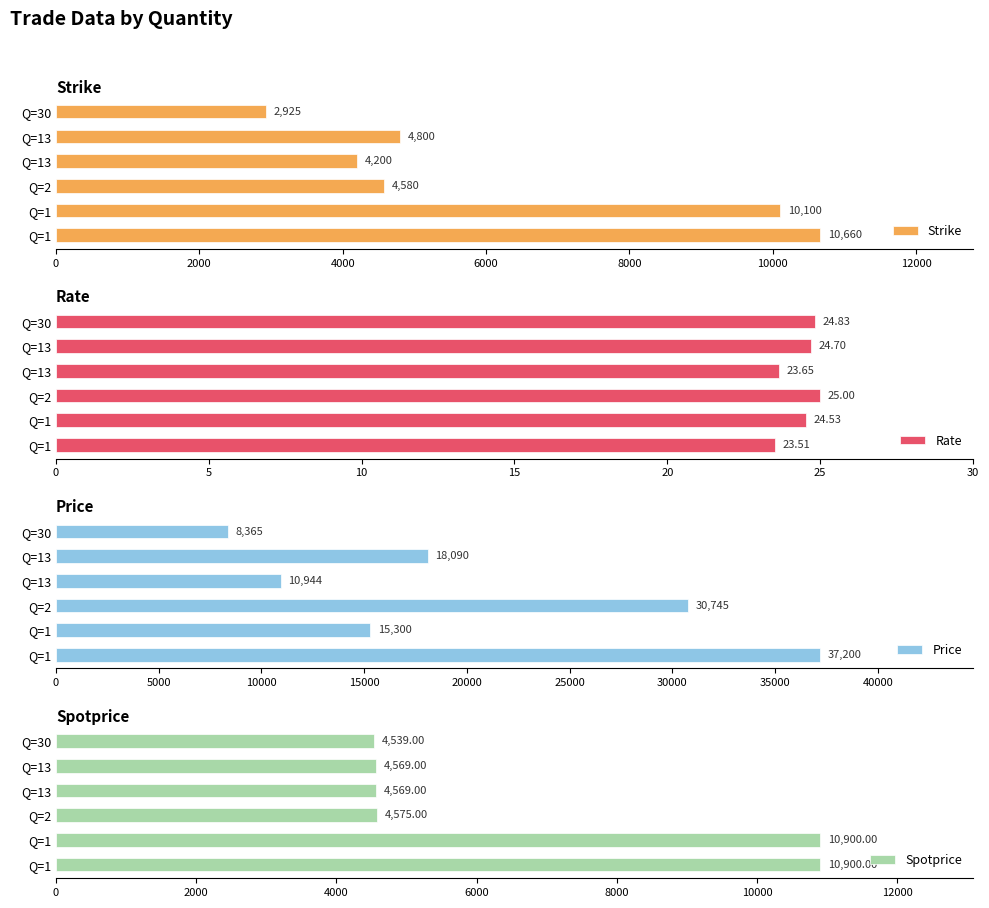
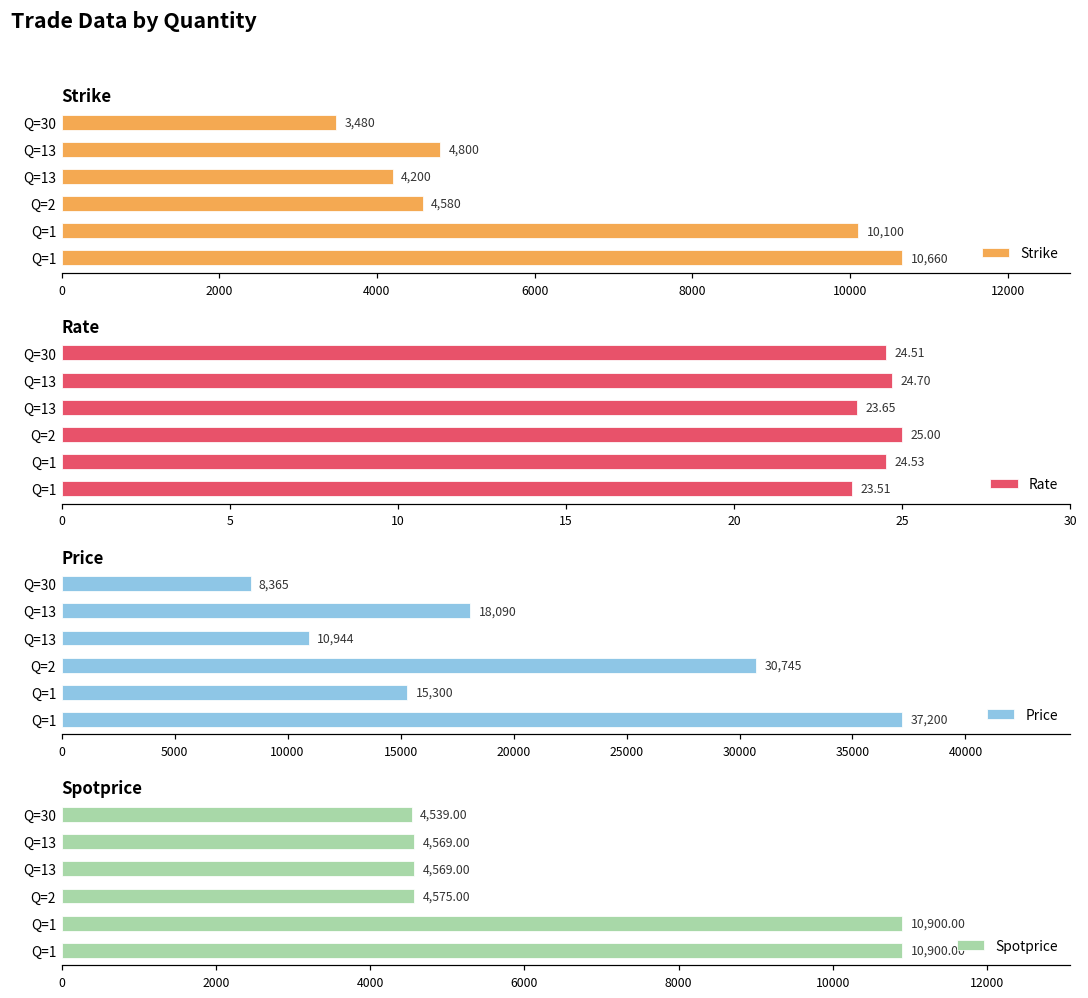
  {
    "Strike": {
-     "Q=30": "2,925",
+     "Q=30": "3,480",
      "Q=2": "4,580"
    },
    "Rate": {
-     "Q=30": "24.83",
+     "Q=30": "24.51",
      "Q=2": "25.00"
    },
    "Price": {
      "Q=30": "8,365",
      "Q=2": "30,745"
    },
    "Spotprice": {
      "Q=30": "4,539.00",
      "Q=2": "4,575.00"
    }
  }
